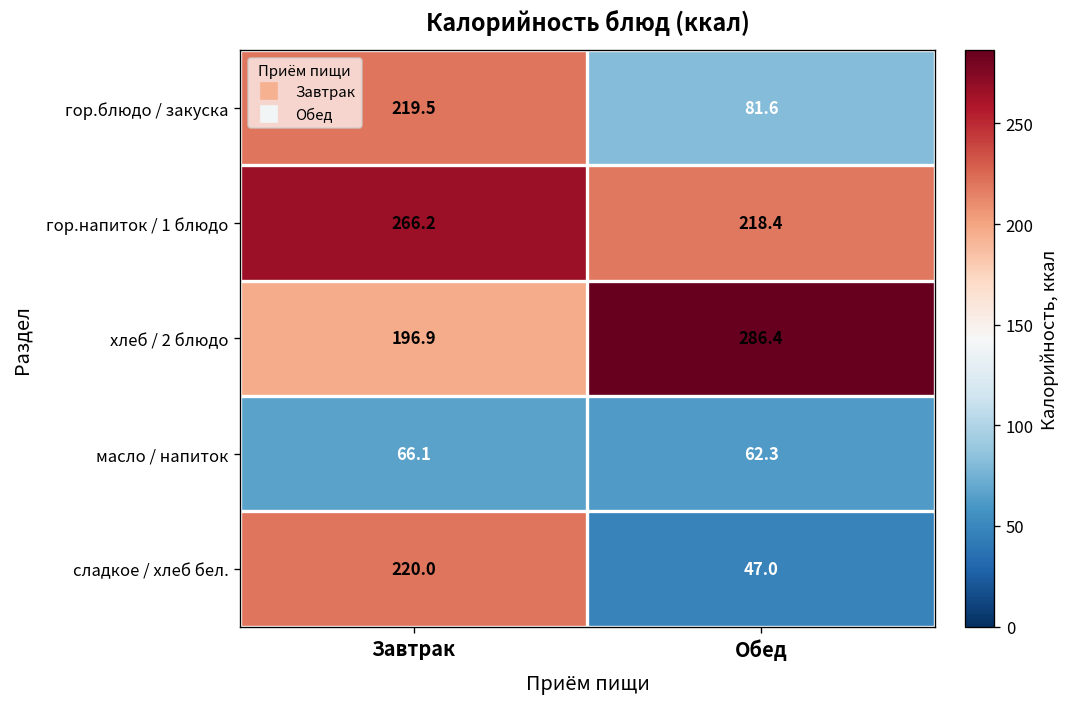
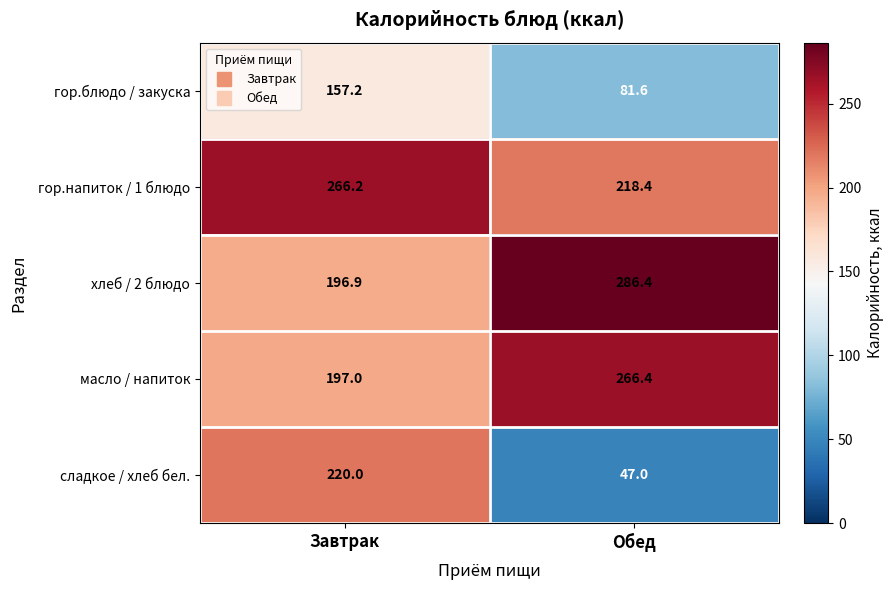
  {
    "гор.блюдо / закуска": {
-     "Завтрак": 219.5,
+     "Завтрак": 157.2,
      "Обед": 81.6
    },
    "гор.напиток / 1 блюдо": {
      "Завтрак": 266.2,
      "Обед": 218.4
    },
    "хлеб / 2 блюдо": {
      "Завтрак": 196.9,
      "Обед": 286.4
    },
    "масло / напиток": {
-     "Завтрак": 66.1,
-     "Обед": 62.3
+     "Завтрак": 197.0,
+     "Обед": 266.4
    },
    "сладкое / хлеб бел.": {
      "Завтрак": 220.0,
      "Обед": 47.0
    }
  }
